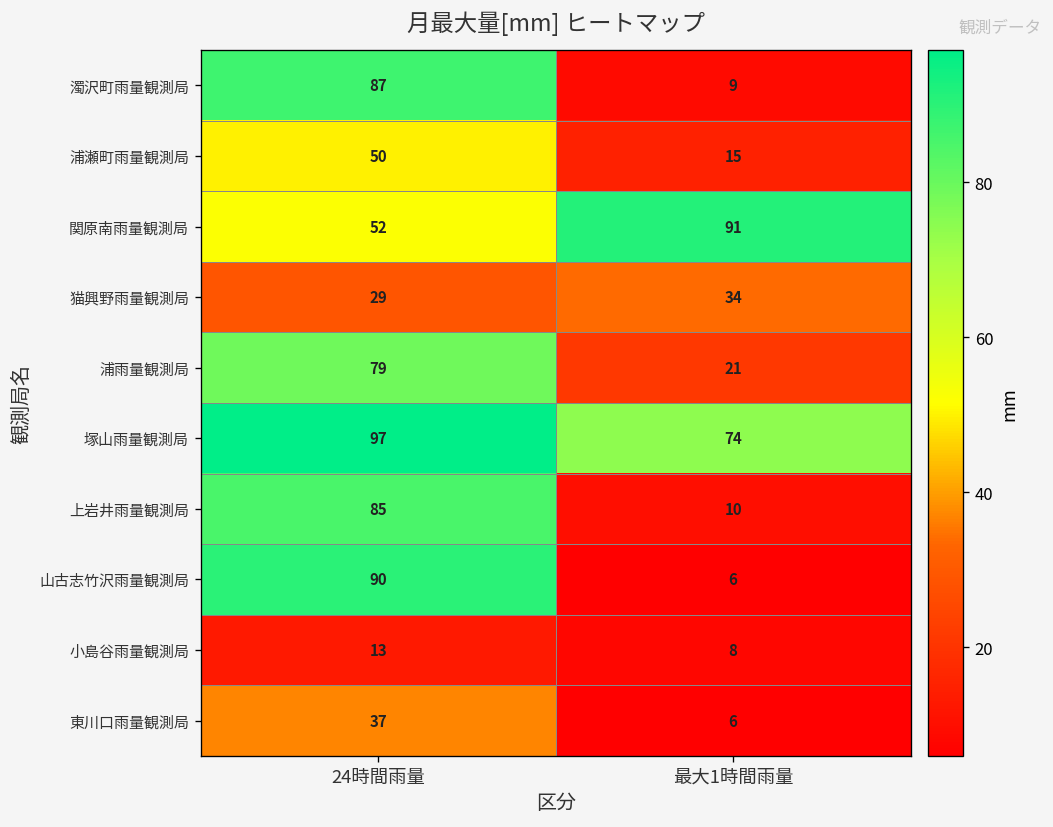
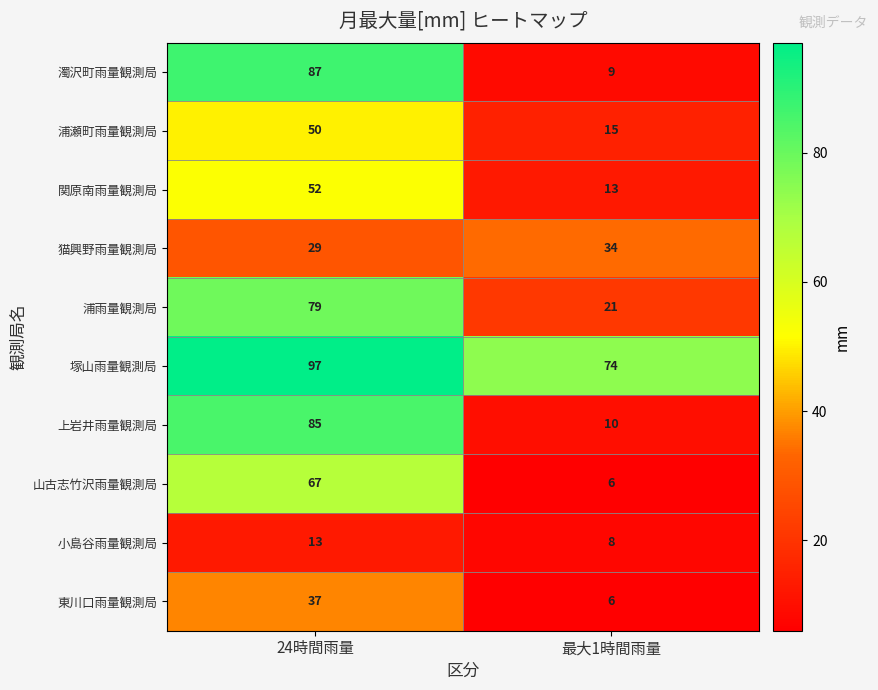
  {
    "濁沢町雨量観測局": {
      "24時間雨量": 87,
      "最大1時間雨量": 9
    },
    "浦瀬町雨量観測局": {
      "24時間雨量": 50,
      "最大1時間雨量": 15
    },
    "関原南雨量観測局": {
      "24時間雨量": 52,
-     "最大1時間雨量": 91
+     "最大1時間雨量": 13
    },
    "猫興野雨量観測局": {
      "24時間雨量": 29,
      "最大1時間雨量": 34
    },
    "浦雨量観測局": {
      "24時間雨量": 79,
      "最大1時間雨量": 21
    },
    "塚山雨量観測局": {
      "24時間雨量": 97,
      "最大1時間雨量": 74
    },
    "上岩井雨量観測局": {
      "24時間雨量": 85,
      "最大1時間雨量": 10
    },
    "山古志竹沢雨量観測局": {
-     "24時間雨量": 90,
+     "24時間雨量": 67,
      "最大1時間雨量": 6
    },
    "小島谷雨量観測局": {
      "24時間雨量": 13,
      "最大1時間雨量": 8
    },
    "東川口雨量観測局": {
      "24時間雨量": 37,
      "最大1時間雨量": 6
    }
  }
